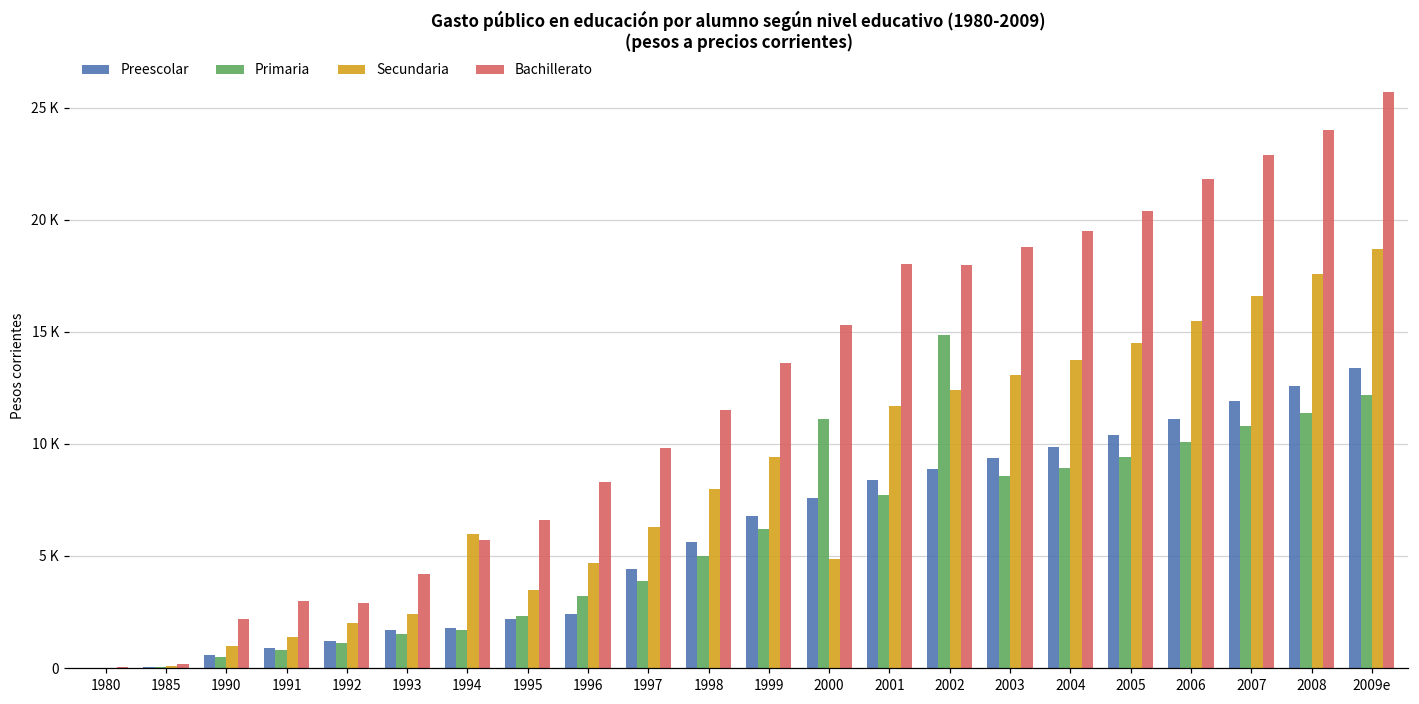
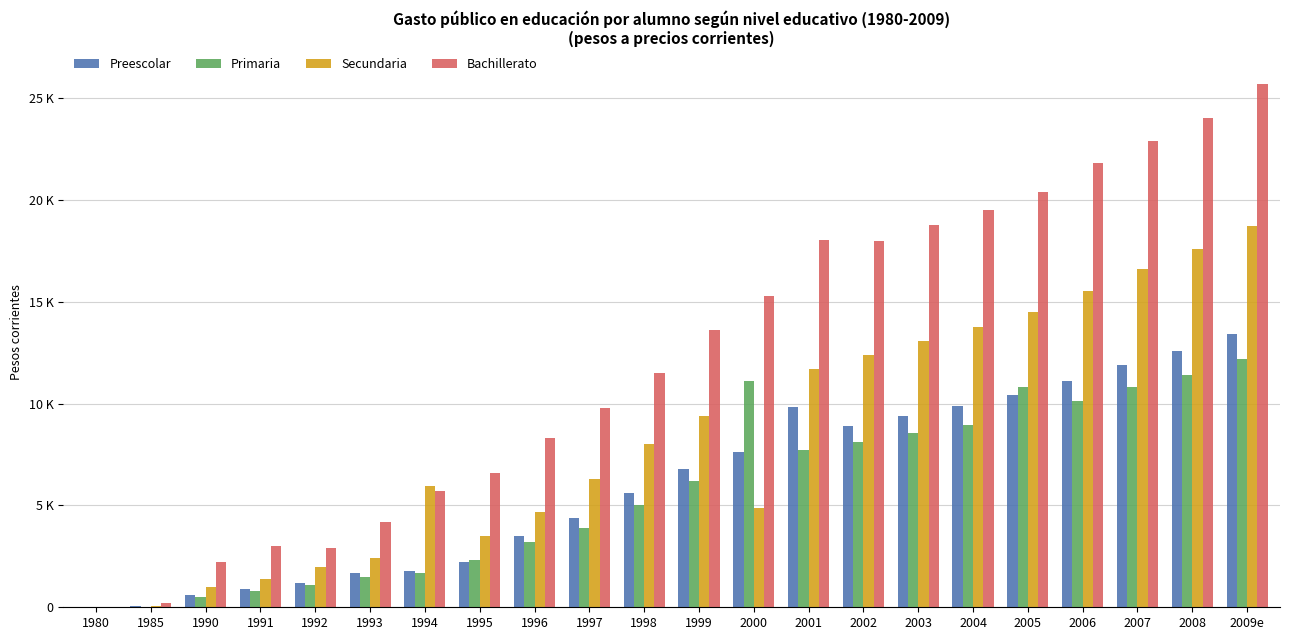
  {
    "Preescolar": {
      "1990": 600,
      "1991": 900,
      "1992": 1200,
      "1993": 1700,
      "1994": 1800,
      "1995": 2200,
-     "1996": 2400,
+     "1996": 3500,
      "1997": 4400,
      "1998": 5600,
      "1999": 6800,
      "2000": 7600,
-     "2001": 8400,
+     "2001": 9800,
      "2002": 8900,
      "2003": 9400,
      "2004": 9900,
      "2005": 10400,
      "2006": 11100,
      "2007": 11900,
      "2008": 12600,
      "2009e": 13400
    },
    "Primaria": {
      "1990": 500,
      "1991": 800,
      "1992": 1100,
      "1993": 1500,
      "1994": 1700,
      "1995": 2300,
      "1996": 3200,
      "1997": 3900,
      "1998": 5000,
      "1999": 6200,
      "2000": 11100,
      "2001": 7700,
-     "2002": 14900,
+     "2002": 8100,
      "2003": 8500,
      "2004": 8900,
-     "2005": 9400,
+     "2005": 10800,
      "2006": 10100,
      "2007": 10800,
      "2008": 11400,
      "2009e": 12200
    },
    "Secundaria": {
      "1990": 1000,
      "1991": 1400,
      "1992": 2000,
      "1993": 2400,
      "1994": 6000,
      "1995": 3500,
      "1996": 4700,
      "1997": 6300,
      "1998": 8000,
      "1999": 9400,
      "2000": 4900,
      "2001": 11700,
      "2002": 12400,
      "2003": 13100,
      "2004": 13800,
      "2005": 14500,
      "2006": 15500,
      "2007": 16600,
      "2008": 17600,
      "2009e": 18700
    },
    "Bachillerato": {
      "1985": 200,
      "1990": 2200,
      "1991": 3000,
      "1992": 2900,
      "1993": 4200,
      "1994": 5700,
      "1995": 6600,
      "1996": 8300,
      "1997": 9800,
      "1998": 11500,
      "1999": 13600,
      "2000": 15300,
      "2001": 18000,
      "2002": 18000,
      "2003": 18800,
      "2004": 19500,
      "2005": 20400,
      "2006": 21800,
      "2007": 22900,
      "2008": 24000,
      "2009e": 25700
    }
  }
